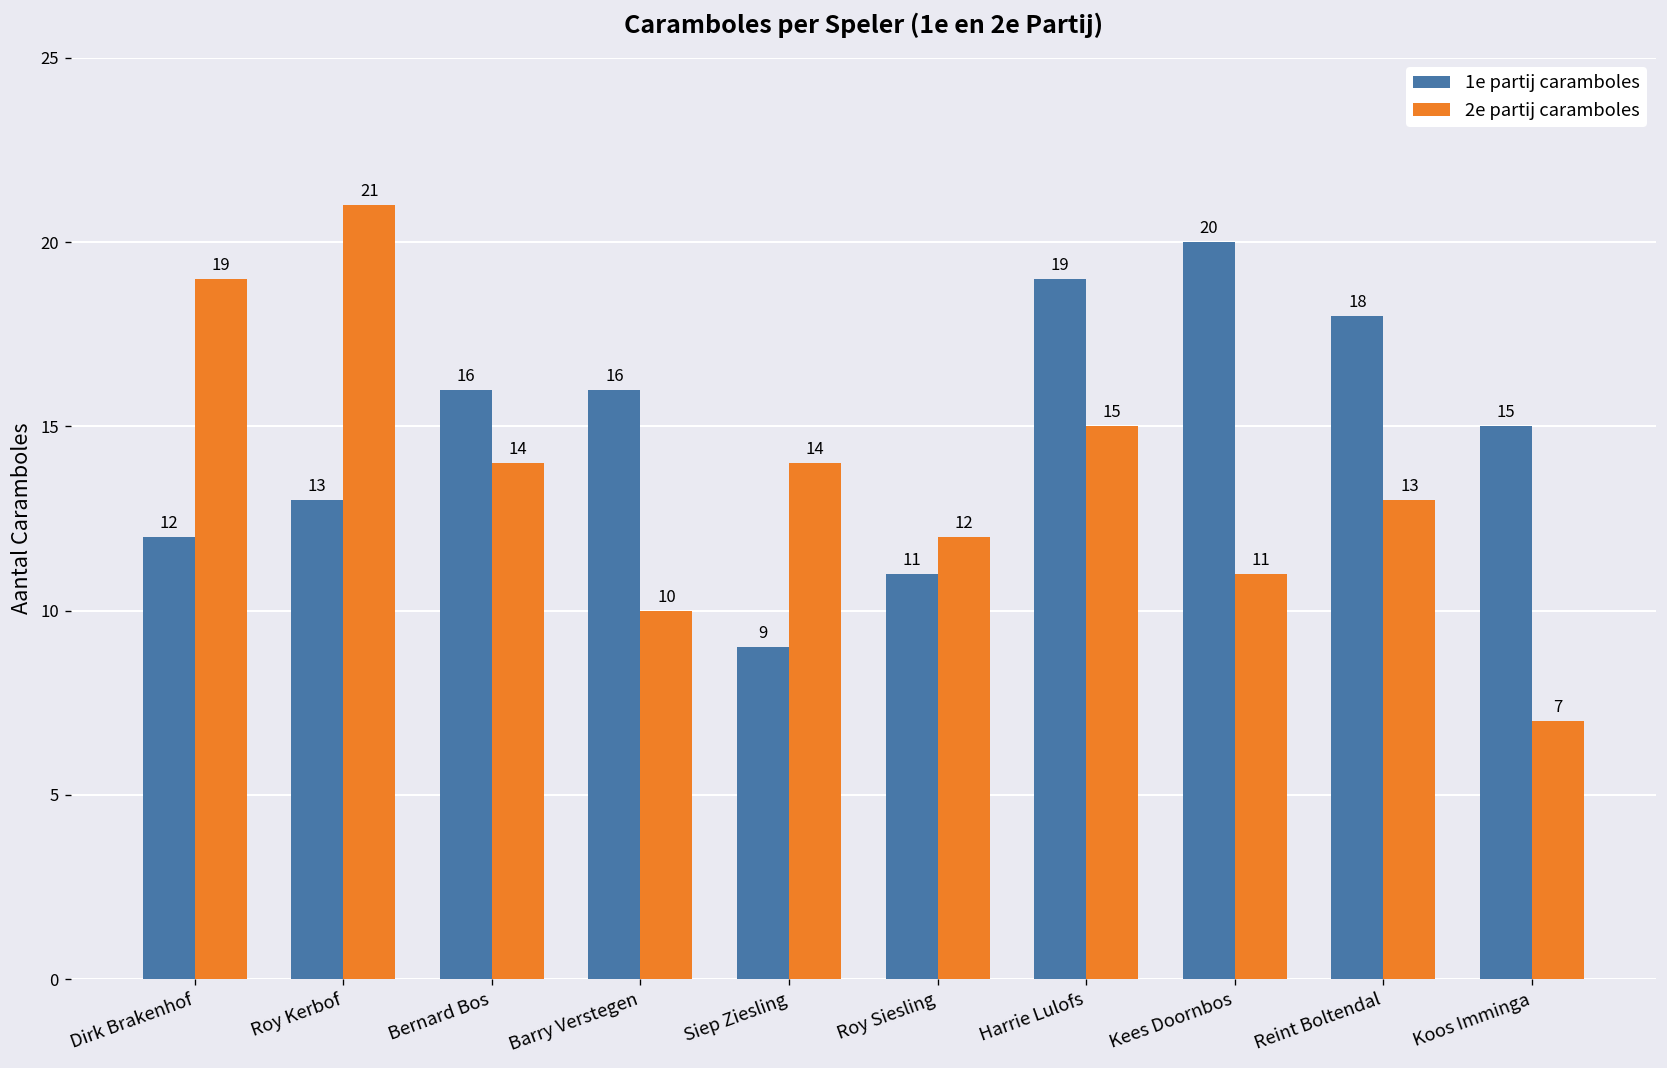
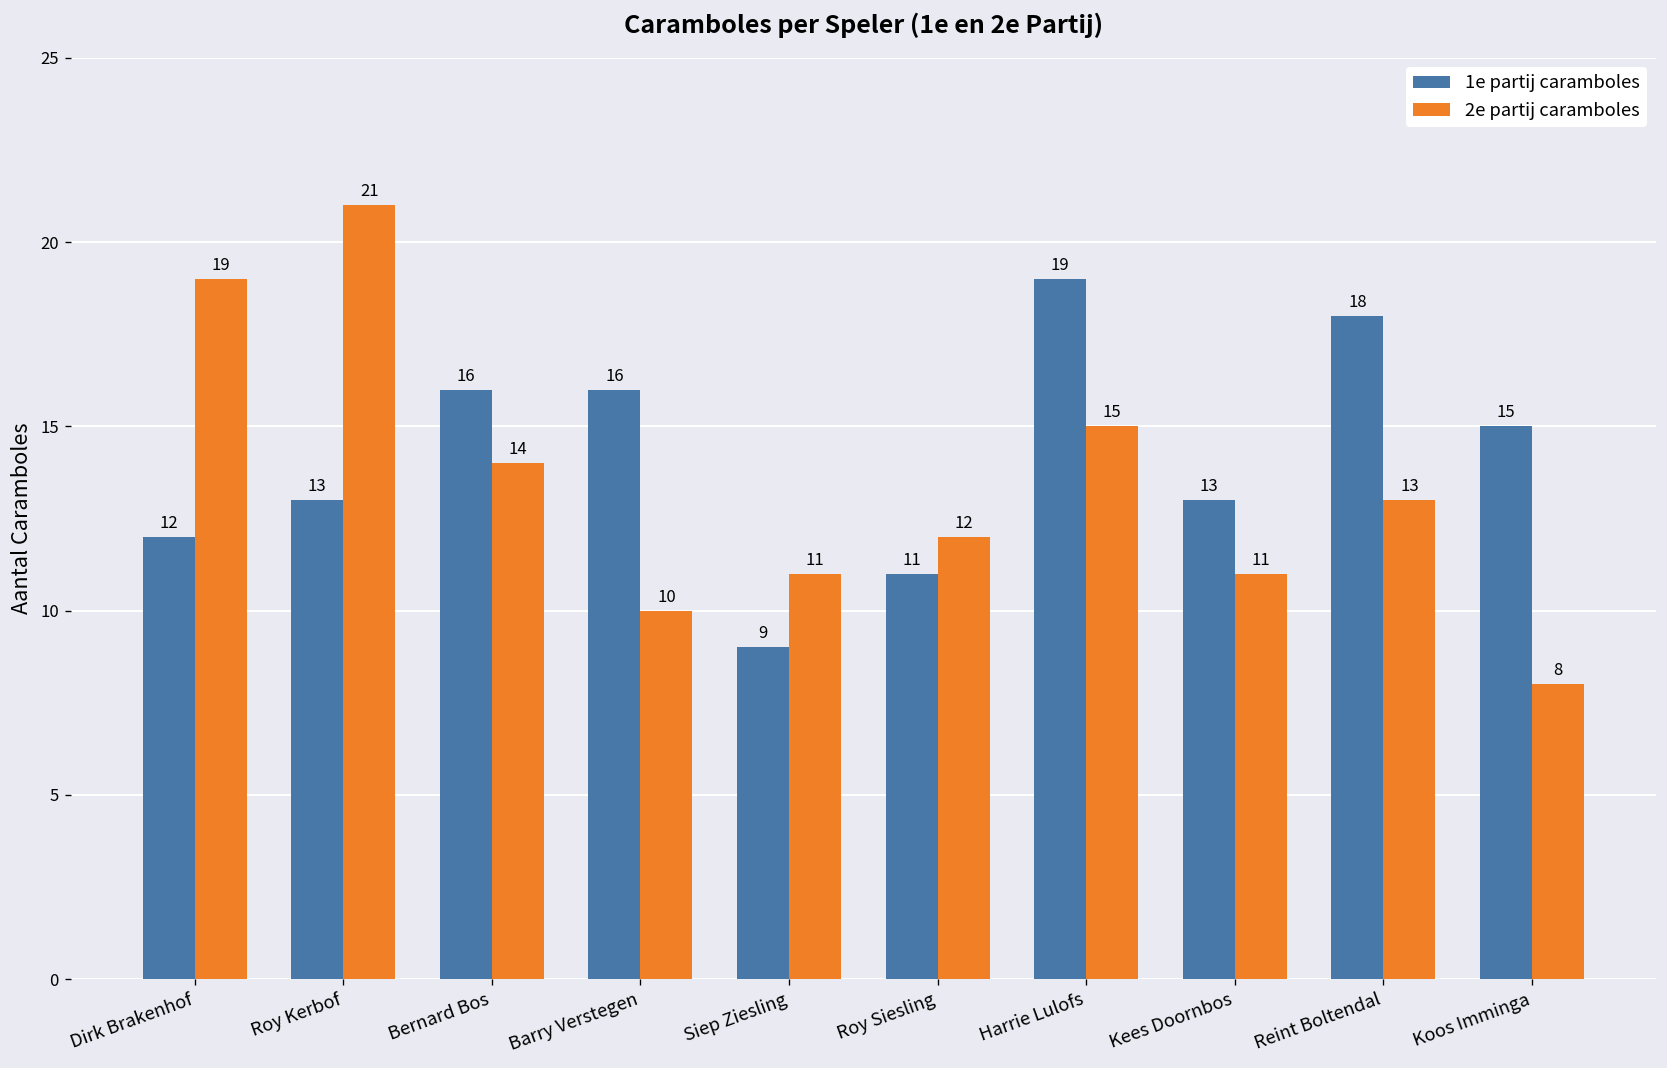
  {
    "1e partij caramboles": {
      "Dirk Brakenhof": 12,
      "Roy Kerbof": 13,
      "Bernard Bos": 16,
      "Barry Verstegen": 16,
      "Siep Ziesling": 9,
      "Roy Siesling": 11,
      "Harrie Lulofs": 19,
-     "Kees Doornbos": 20,
+     "Kees Doornbos": 13,
      "Reint Boltendal": 18,
      "Koos Imminga": 15
    },
    "2e partij caramboles": {
      "Dirk Brakenhof": 19,
      "Roy Kerbof": 21,
      "Bernard Bos": 14,
      "Barry Verstegen": 10,
-     "Siep Ziesling": 14,
+     "Siep Ziesling": 11,
      "Roy Siesling": 12,
      "Harrie Lulofs": 15,
      "Kees Doornbos": 11,
      "Reint Boltendal": 13,
-     "Koos Imminga": 7
+     "Koos Imminga": 8
    }
  }
